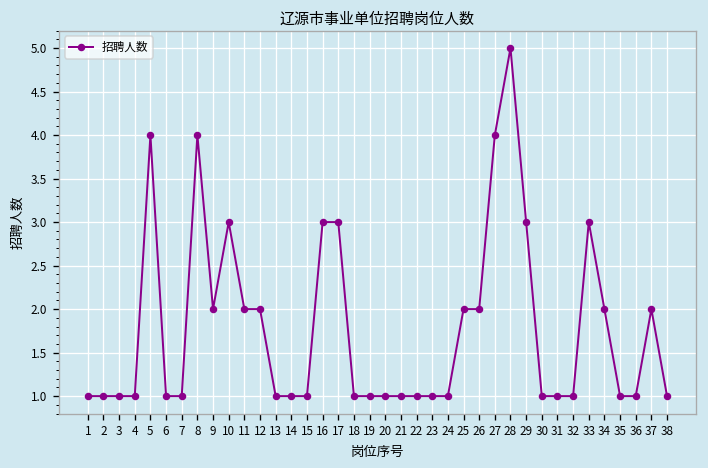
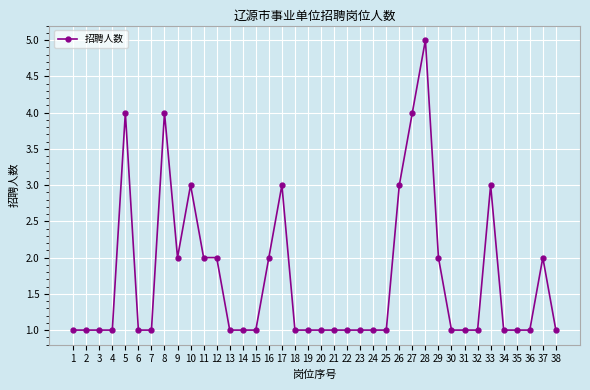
  {
    "1": 1,
    "2": 1,
    "3": 1,
    "4": 1,
    "5": 4,
    "6": 1,
    "7": 1,
    "8": 4,
    "9": 2,
    "10": 3,
    "11": 2,
    "12": 2,
    "13": 1,
    "14": 1,
    "15": 1,
-   "16": 3,
+   "16": 2,
    "17": 3,
    "18": 1,
    "19": 1,
    "20": 1,
    "21": 1,
    "22": 1,
    "23": 1,
    "24": 1,
-   "25": 2,
-   "26": 2,
+   "25": 1,
+   "26": 3,
    "27": 4,
    "28": 5,
-   "29": 3,
+   "29": 2,
    "30": 1,
    "31": 1,
    "32": 1,
    "33": 3,
-   "34": 2,
+   "34": 1,
    "35": 1,
    "36": 1,
    "37": 2,
    "38": 1
  }
